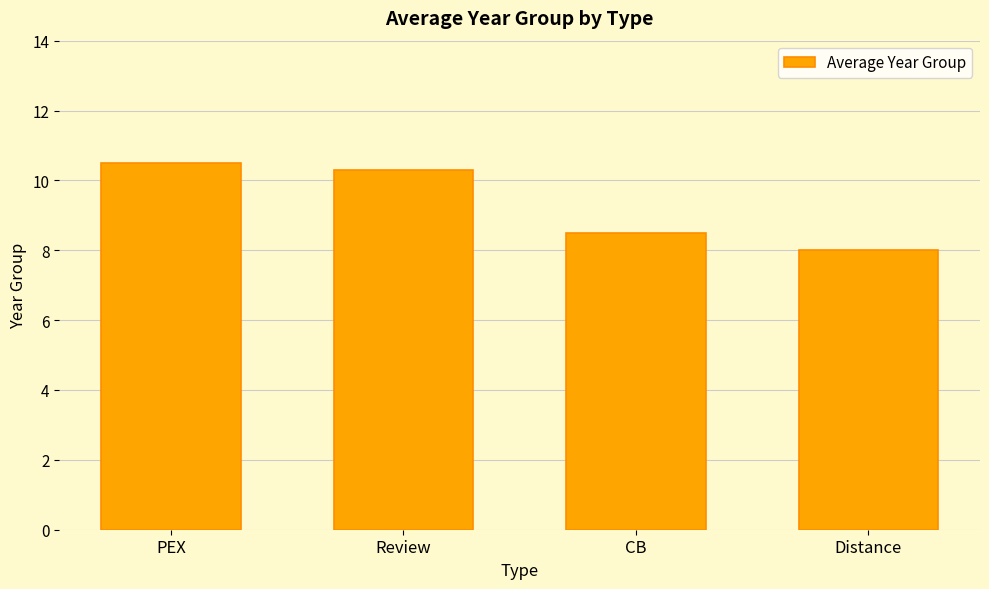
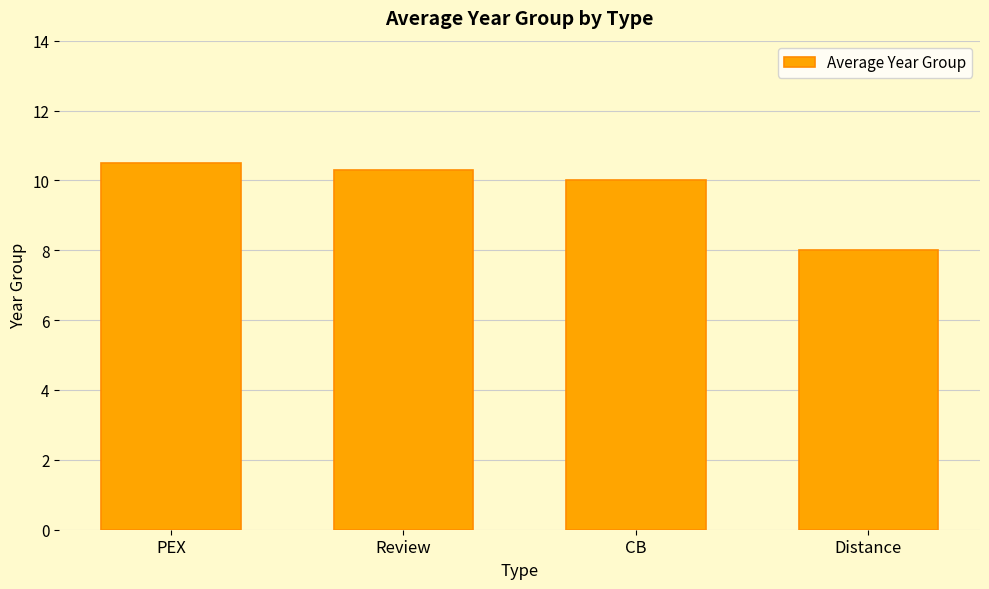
  {
    "PEX": 10.5,
    "Review": 10.3,
-   "CB": 8.5,
+   "CB": 10.0,
    "Distance": 8.0
  }
